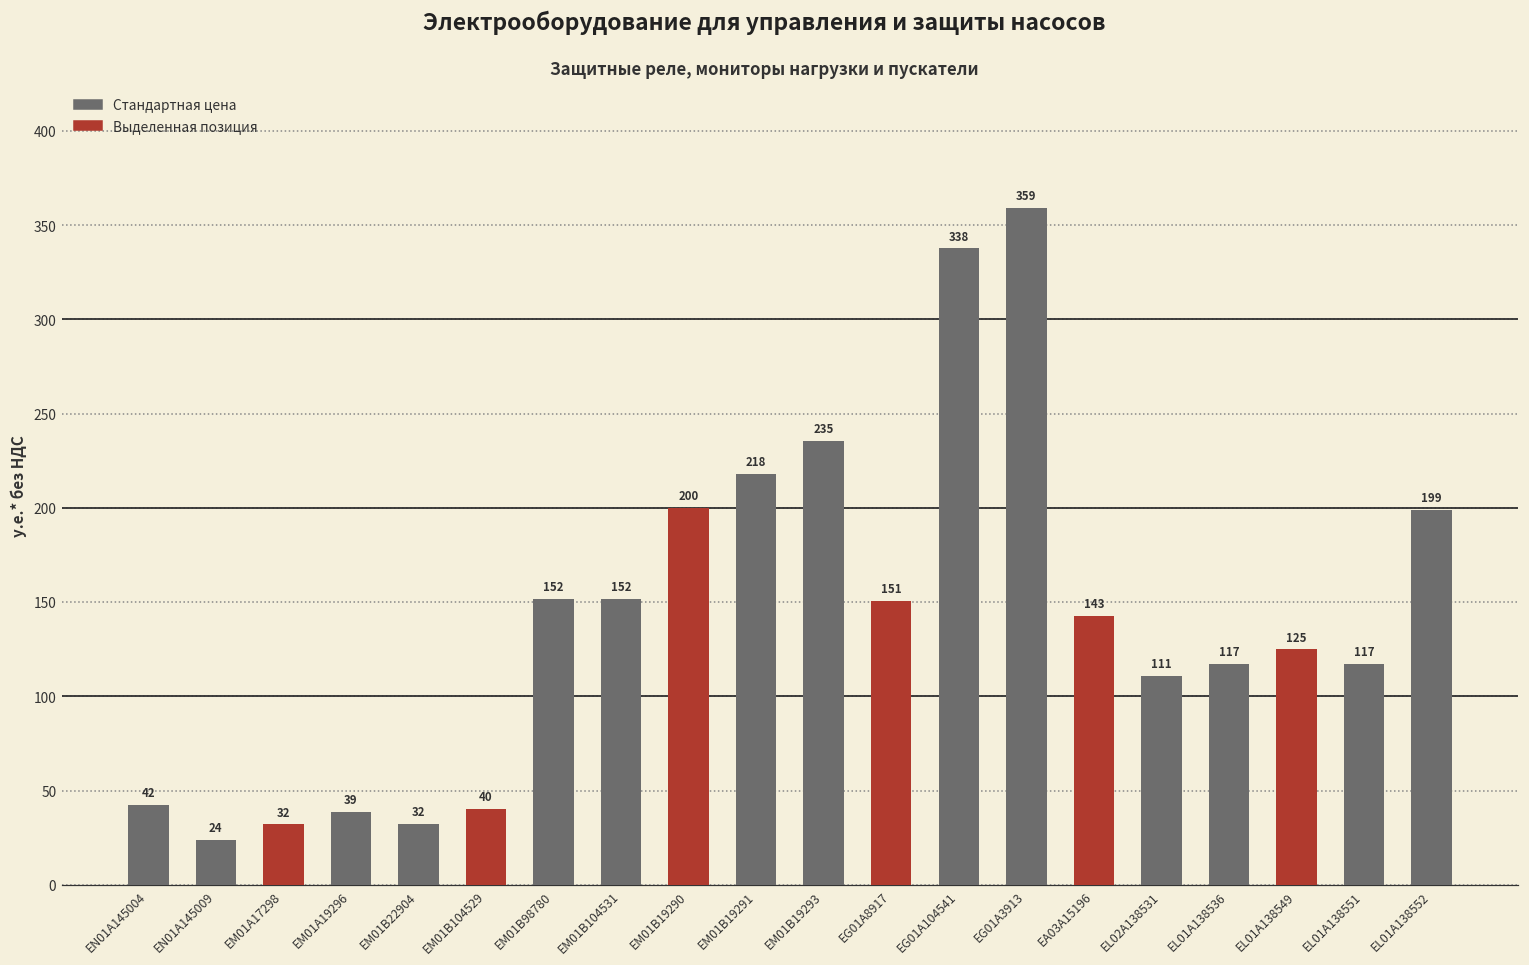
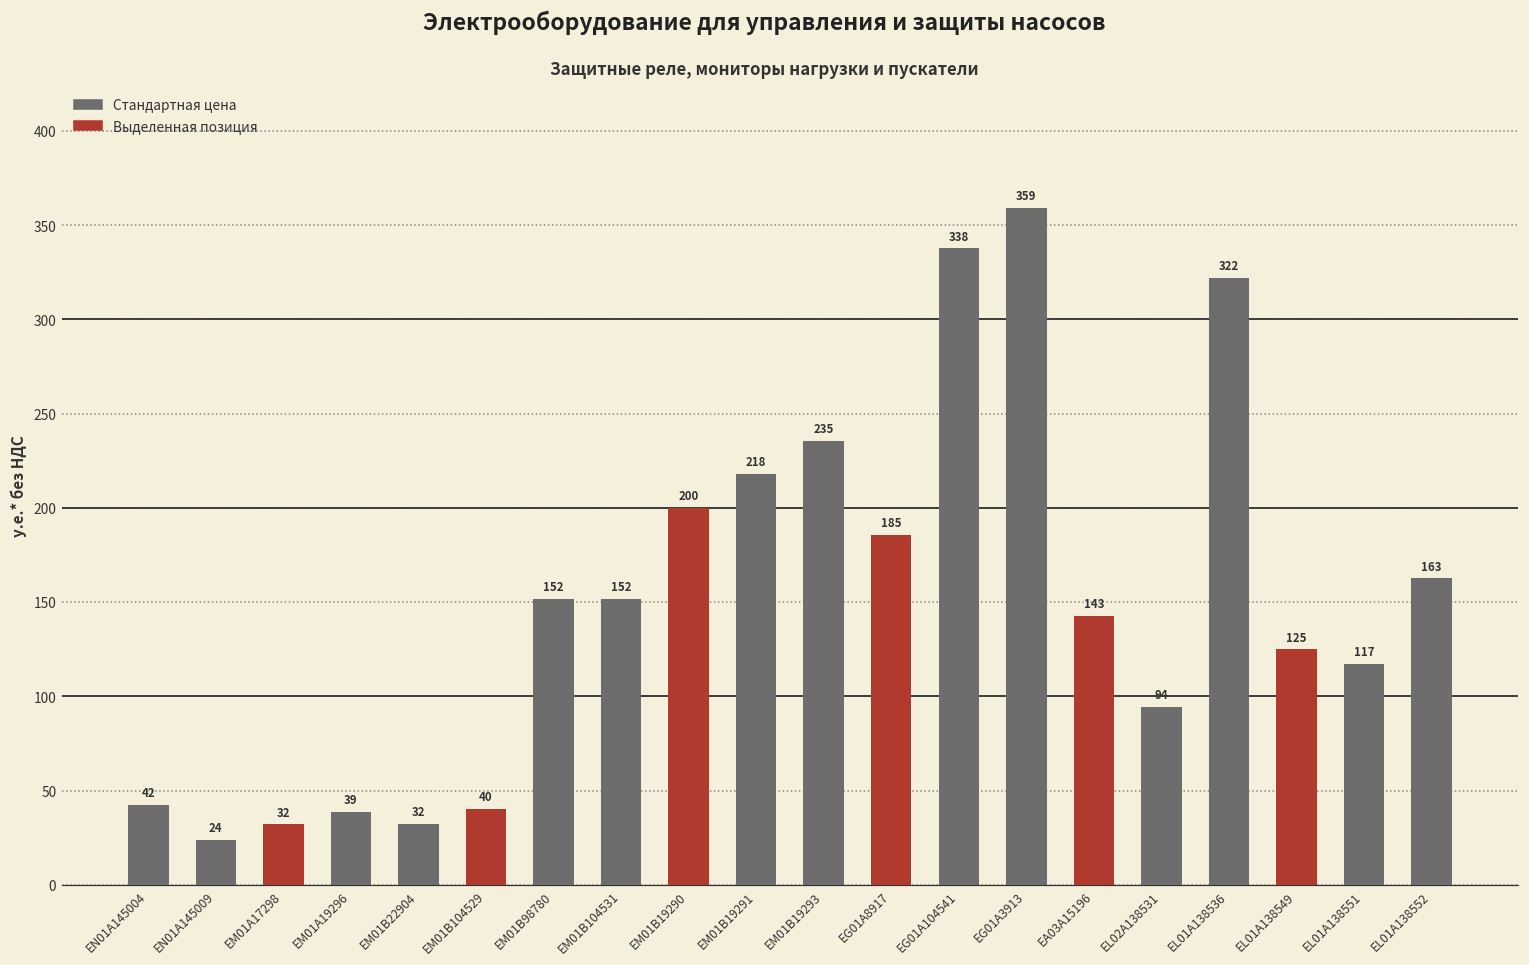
  {
    "EN01A145004": 42,
    "EN01A145009": 24,
    "EM01A17298": 32,
    "EM01A19296": 39,
    "EM01B22904": 32,
    "EM01B104529": 40,
    "EM01B98780": 152,
    "EM01B104531": 152,
    "EM01B19290": 200,
    "EM01B19291": 218,
    "EM01B19293": 235,
-   "EG01A8917": 151,
+   "EG01A8917": 185,
    "EG01A104541": 338,
    "EG01A3913": 359,
    "EA03A15196": 143,
-   "EL02A138531": 111,
-   "EL01A138536": 117,
+   "EL02A138531": 94,
+   "EL01A138536": 322,
    "EL01A138549": 125,
    "EL01A138551": 117,
-   "EL01A138552": 199
+   "EL01A138552": 163
  }
